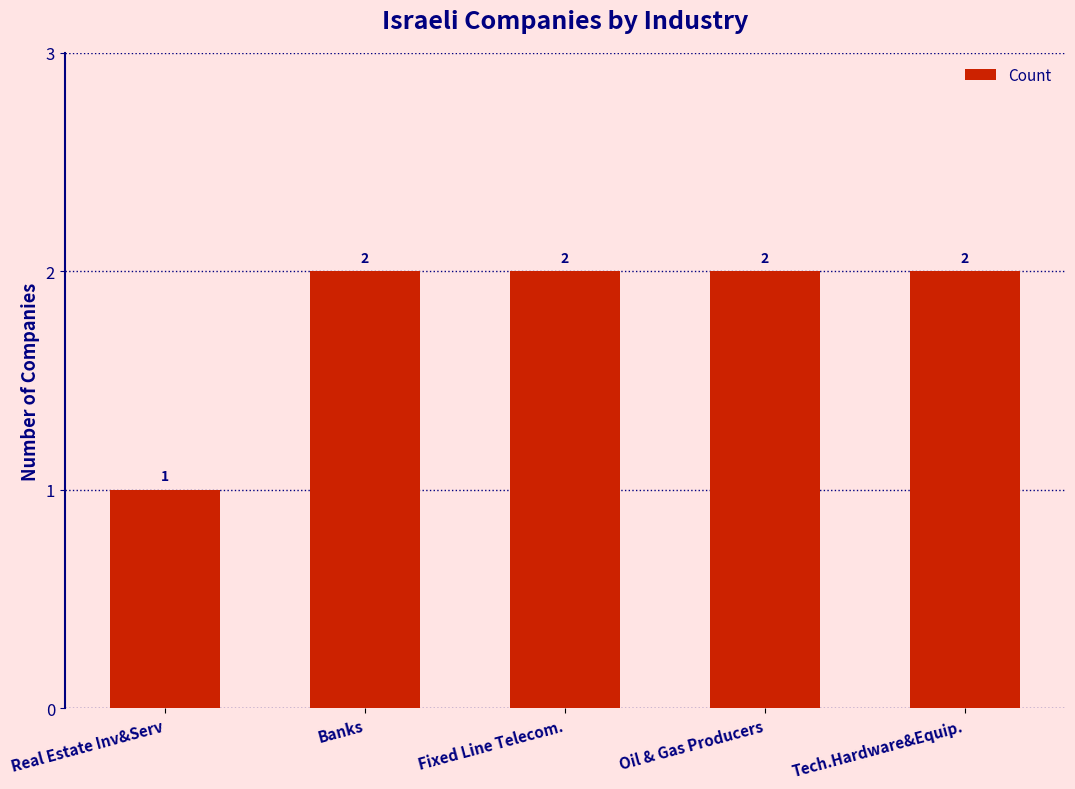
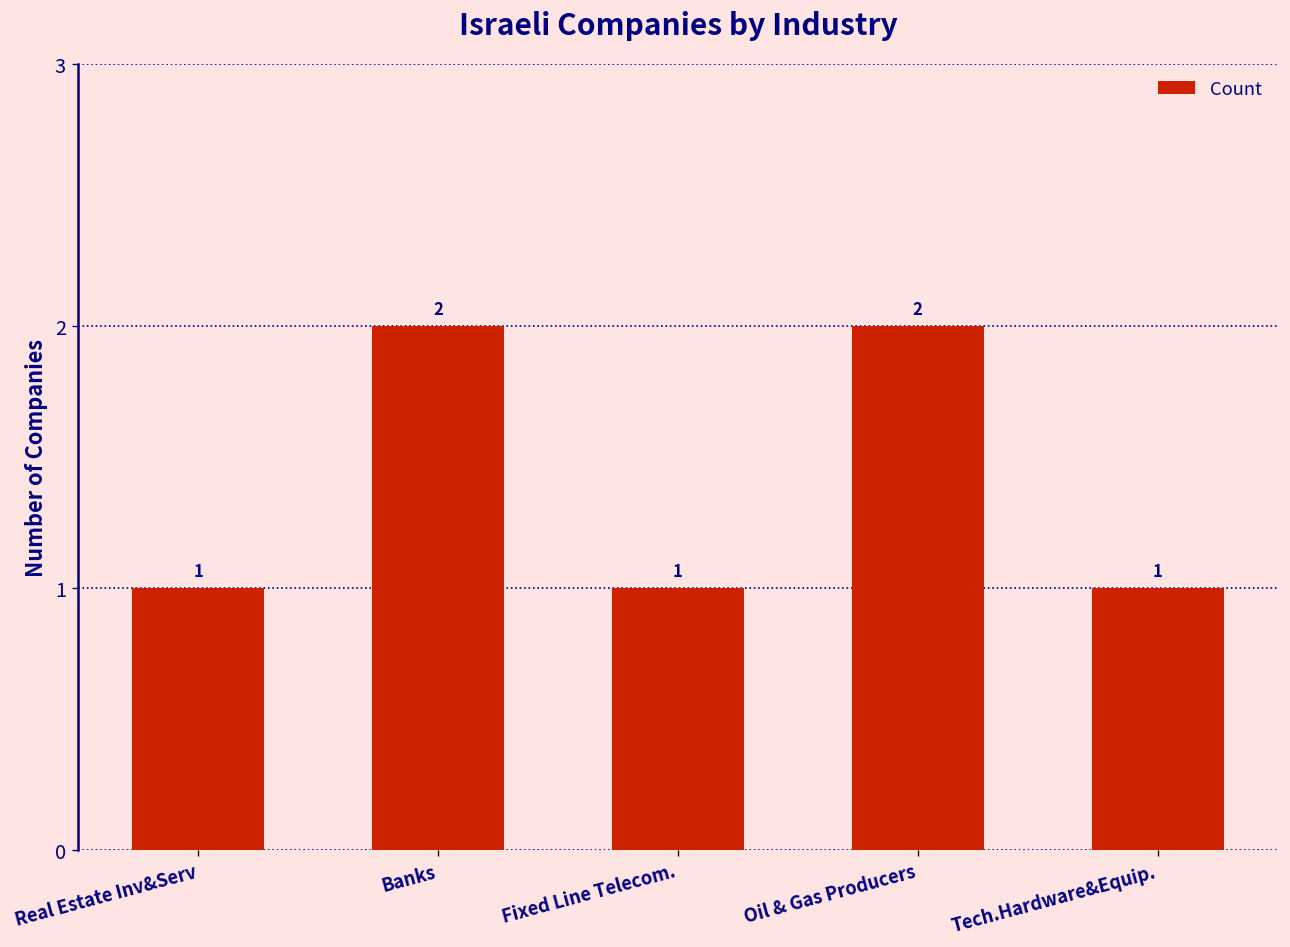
  {
    "Real Estate Inv&Serv": 1,
    "Banks": 2,
-   "Fixed Line Telecom.": 2,
+   "Fixed Line Telecom.": 1,
    "Oil & Gas Producers": 2,
-   "Tech.Hardware&Equip.": 2
+   "Tech.Hardware&Equip.": 1
  }
